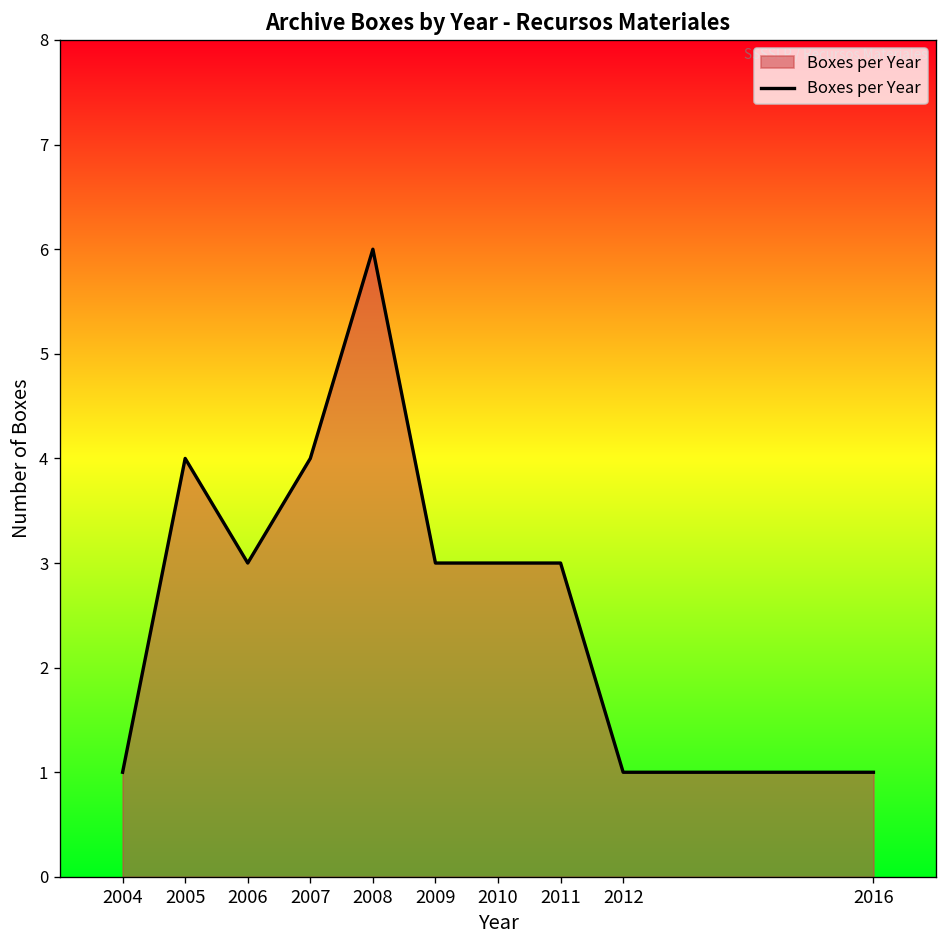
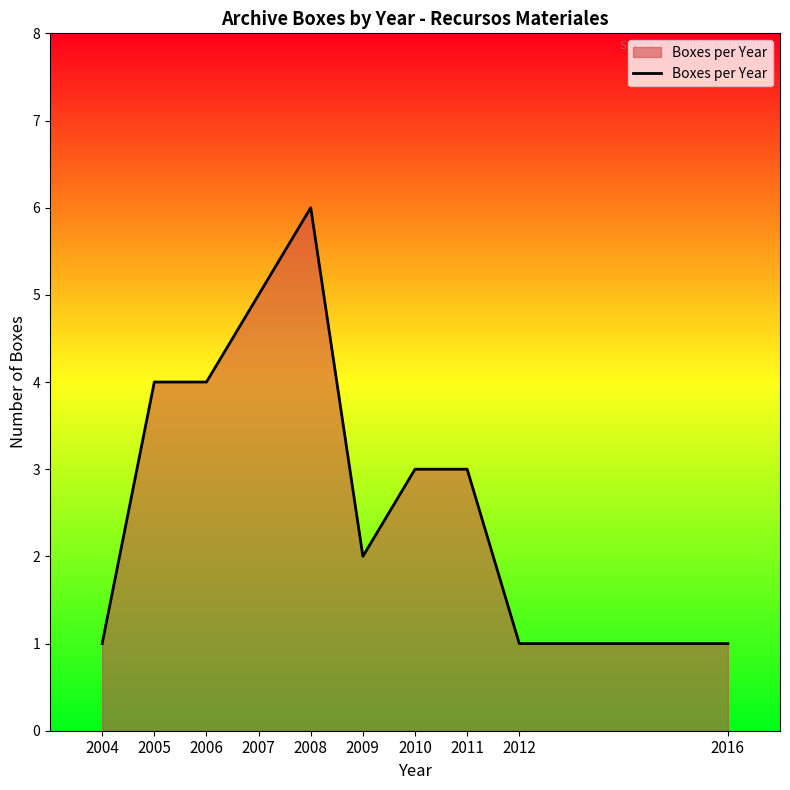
  {
    "2004": 1,
    "2005": 4,
-   "2006": 3,
-   "2007": 4,
+   "2006": 4,
+   "2007": 5,
    "2008": 6,
-   "2009": 3,
+   "2009": 2,
    "2010": 3,
    "2011": 3,
    "2012": 1,
    "2016": 1
  }
